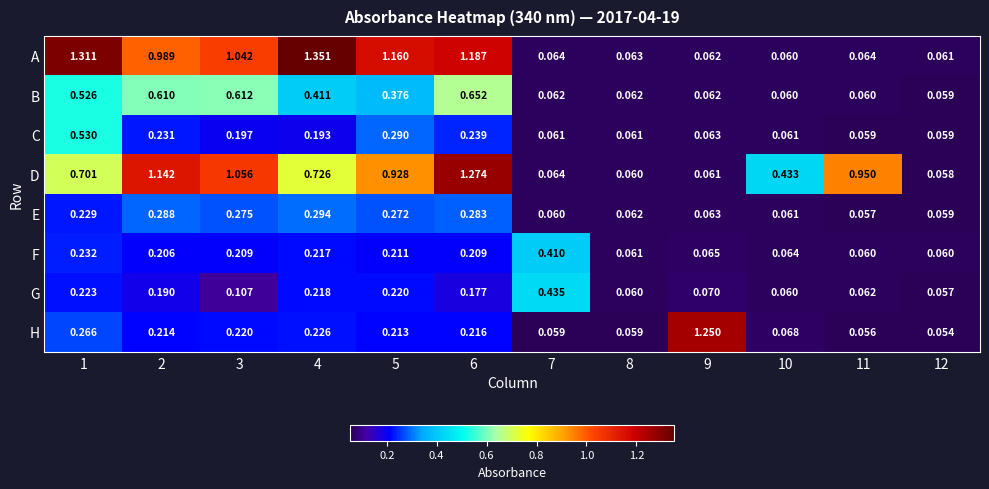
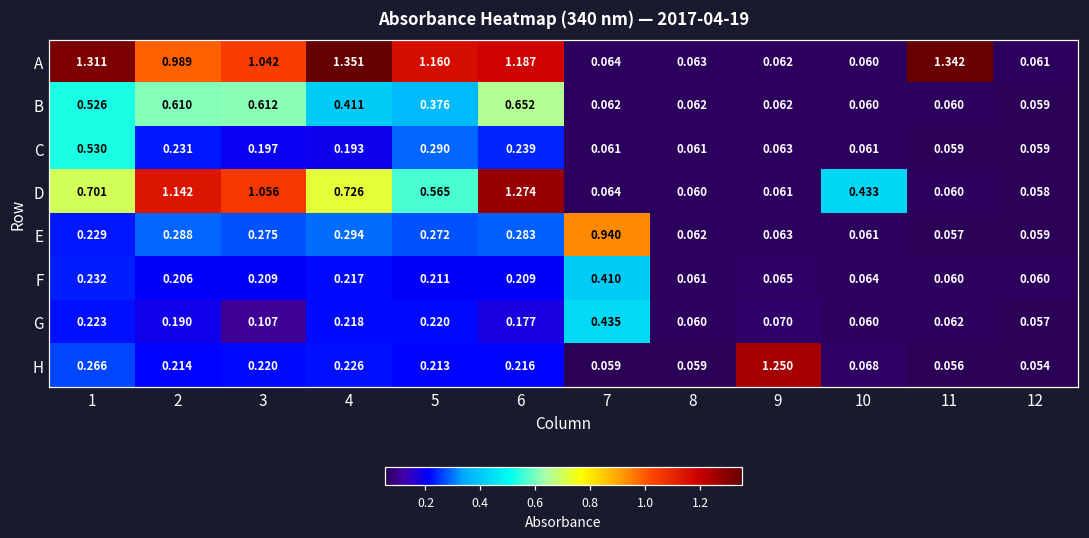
  {
    "A": {
      "1": 1.311,
      "2": 0.989,
      "3": 1.042,
      "4": 1.351,
      "5": 1.160,
      "6": 1.187,
      "7": 0.064,
      "8": 0.063,
      "9": 0.062,
      "10": 0.060,
-     "11": 0.064,
+     "11": 1.342,
      "12": 0.061
    },
    "B": {
      "1": 0.526,
      "2": 0.610,
      "3": 0.612,
      "4": 0.411,
      "5": 0.376,
      "6": 0.652,
      "7": 0.062,
      "8": 0.062,
      "9": 0.062,
      "10": 0.060,
      "11": 0.060,
      "12": 0.059
    },
    "C": {
      "1": 0.530,
      "2": 0.231,
      "3": 0.197,
      "4": 0.193,
      "5": 0.290,
      "6": 0.239,
      "7": 0.061,
      "8": 0.061,
      "9": 0.063,
      "10": 0.061,
      "11": 0.059,
      "12": 0.059
    },
    "D": {
      "1": 0.701,
      "2": 1.142,
      "3": 1.056,
      "4": 0.726,
-     "5": 0.928,
+     "5": 0.565,
      "6": 1.274,
      "7": 0.064,
      "8": 0.060,
      "9": 0.061,
      "10": 0.433,
-     "11": 0.950,
+     "11": 0.060,
      "12": 0.058
    },
    "E": {
      "1": 0.229,
      "2": 0.288,
      "3": 0.275,
      "4": 0.294,
      "5": 0.272,
      "6": 0.283,
-     "7": 0.060,
+     "7": 0.940,
      "8": 0.062,
      "9": 0.063,
      "10": 0.061,
      "11": 0.057,
      "12": 0.059
    },
    "F": {
      "1": 0.232,
      "2": 0.206,
      "3": 0.209,
      "4": 0.217,
      "5": 0.211,
      "6": 0.209,
      "7": 0.410,
      "8": 0.061,
      "9": 0.065,
      "10": 0.064,
      "11": 0.060,
      "12": 0.060
    },
    "G": {
      "1": 0.223,
      "2": 0.190,
      "3": 0.107,
      "4": 0.218,
      "5": 0.220,
      "6": 0.177,
      "7": 0.435,
      "8": 0.060,
      "9": 0.070,
      "10": 0.060,
      "11": 0.062,
      "12": 0.057
    },
    "H": {
      "1": 0.266,
      "2": 0.214,
      "3": 0.220,
      "4": 0.226,
      "5": 0.213,
      "6": 0.216,
      "7": 0.059,
      "8": 0.059,
      "9": 1.250,
      "10": 0.068,
      "11": 0.056,
      "12": 0.054
    }
  }
